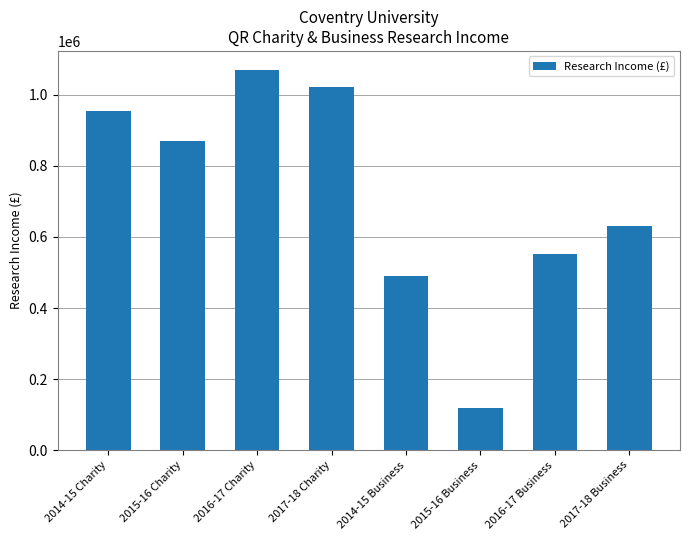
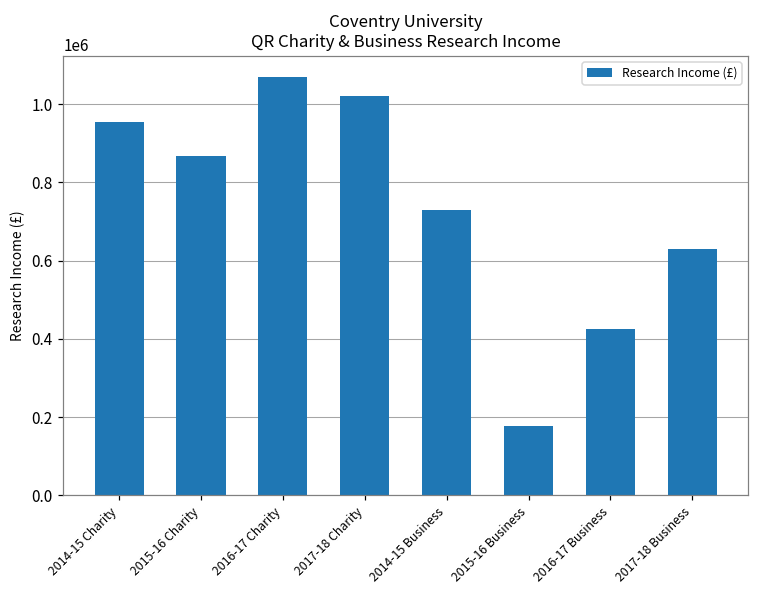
  {
    "2014-15 Charity": 960000,
    "2015-16 Charity": 870000,
    "2016-17 Charity": 1070000,
    "2017-18 Charity": 1020000,
-   "2014-15 Business": 490000,
-   "2015-16 Business": 120000,
-   "2016-17 Business": 550000,
+   "2014-15 Business": 730000,
+   "2015-16 Business": 180000,
+   "2016-17 Business": 420000,
    "2017-18 Business": 630000
  }
